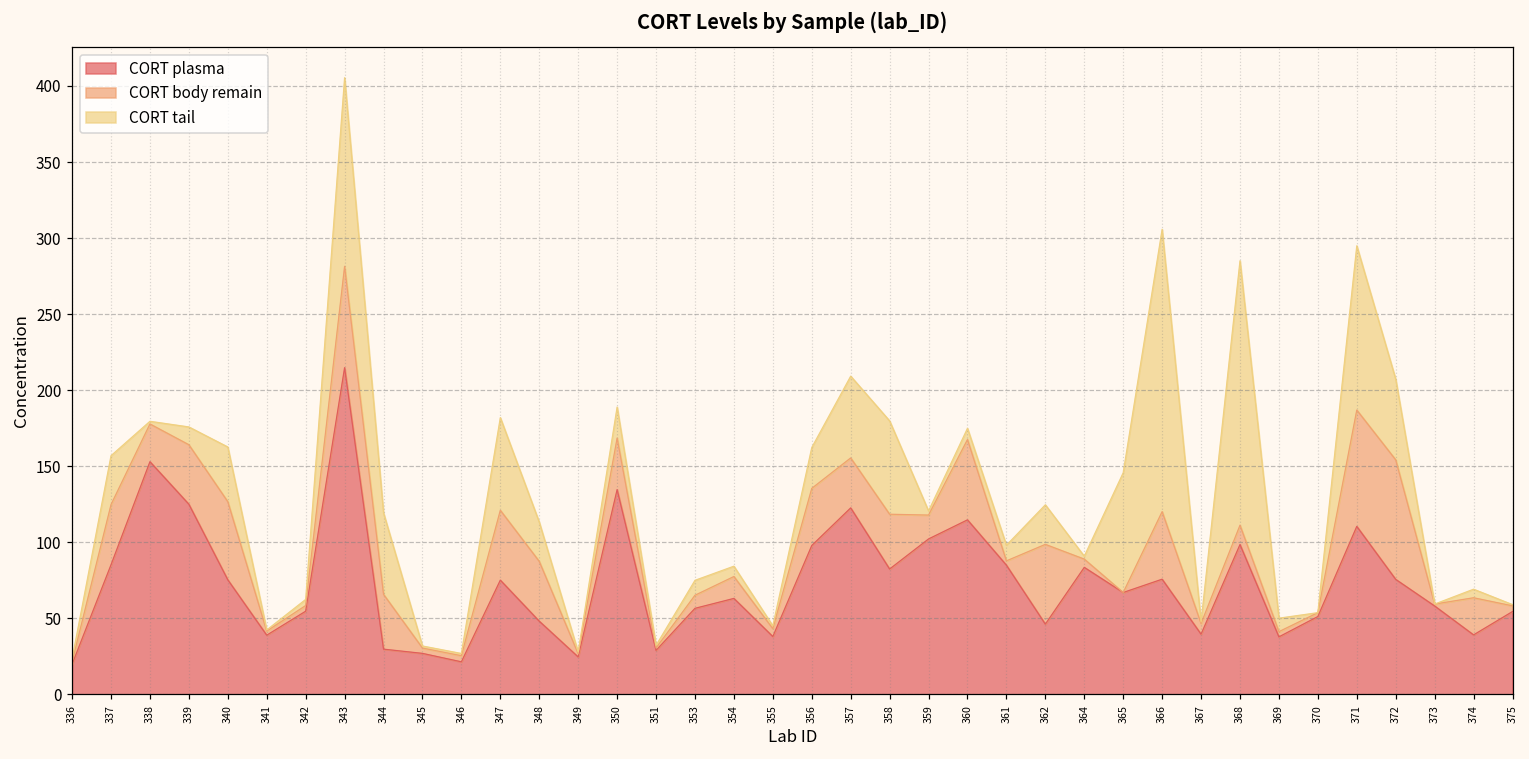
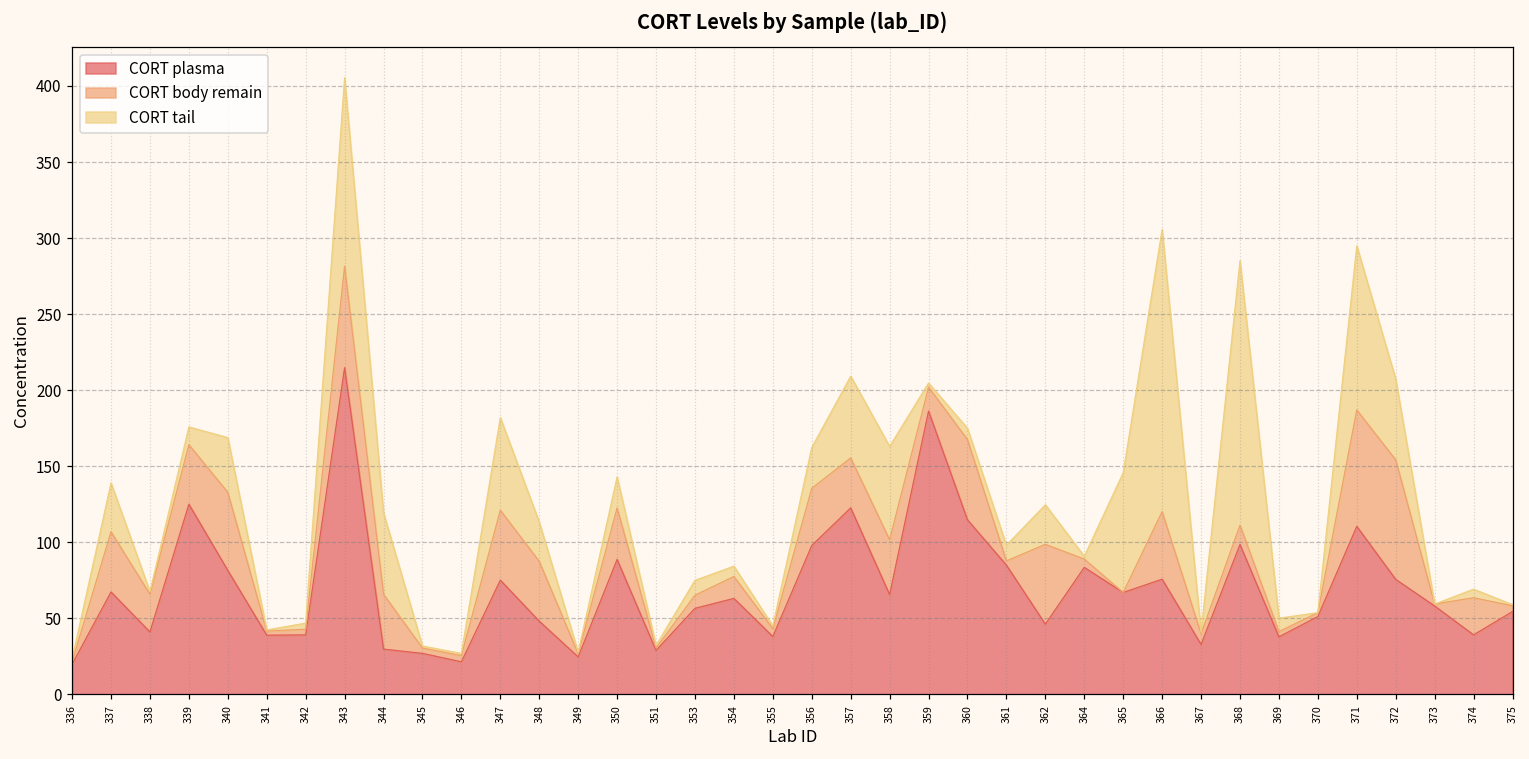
  {
    "CORT plasma": {
-     "337": 85,
-     "338": 153,
+     "337": 67,
+     "338": 41,
      "339": 125,
-     "340": 75,
+     "340": 81,
      "341": 39,
-     "342": 55,
+     "342": 39,
      "343": 215,
      "344": 30,
      "345": 27,
      "346": 21,
      "347": 75,
      "348": 48,
      "349": 25,
-     "350": 135,
+     "350": 89,
      "353": 57,
      "354": 63,
      "355": 38,
      "356": 98,
      "357": 123,
-     "358": 82,
-     "359": 102,
+     "358": 66,
+     "359": 186,
      "360": 115,
      "361": 85,
      "362": 46,
      "364": 83,
      "366": 76,
-     "367": 40,
+     "367": 33,
      "368": 99,
      "369": 38,
      "370": 51,
      "371": 110,
      "372": 76,
      "374": 39,
      "375": 54
    }
  }
